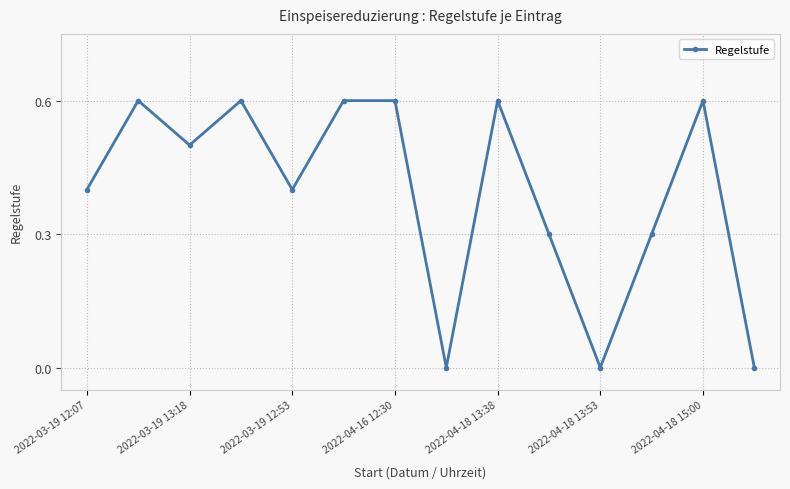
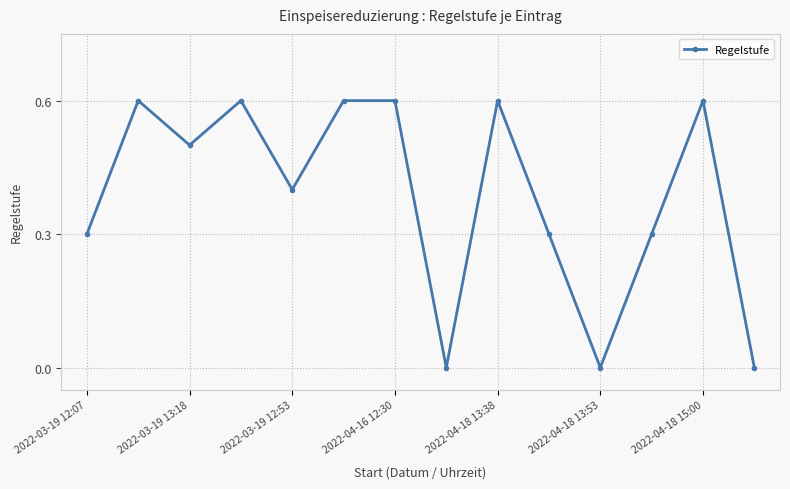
  {
-   "2022-03-19 12:07": 0.4,
+   "2022-03-19 12:07": 0.3,
    "2022-03-19 13:18": 0.5,
    "2022-03-19 12:53": 0.4,
    "2022-04-16 12:30": 0.6,
    "2022-04-18 13:38": 0.6,
    "2022-04-18 13:53": 0.0,
    "2022-04-18 15:00": 0.6
  }
